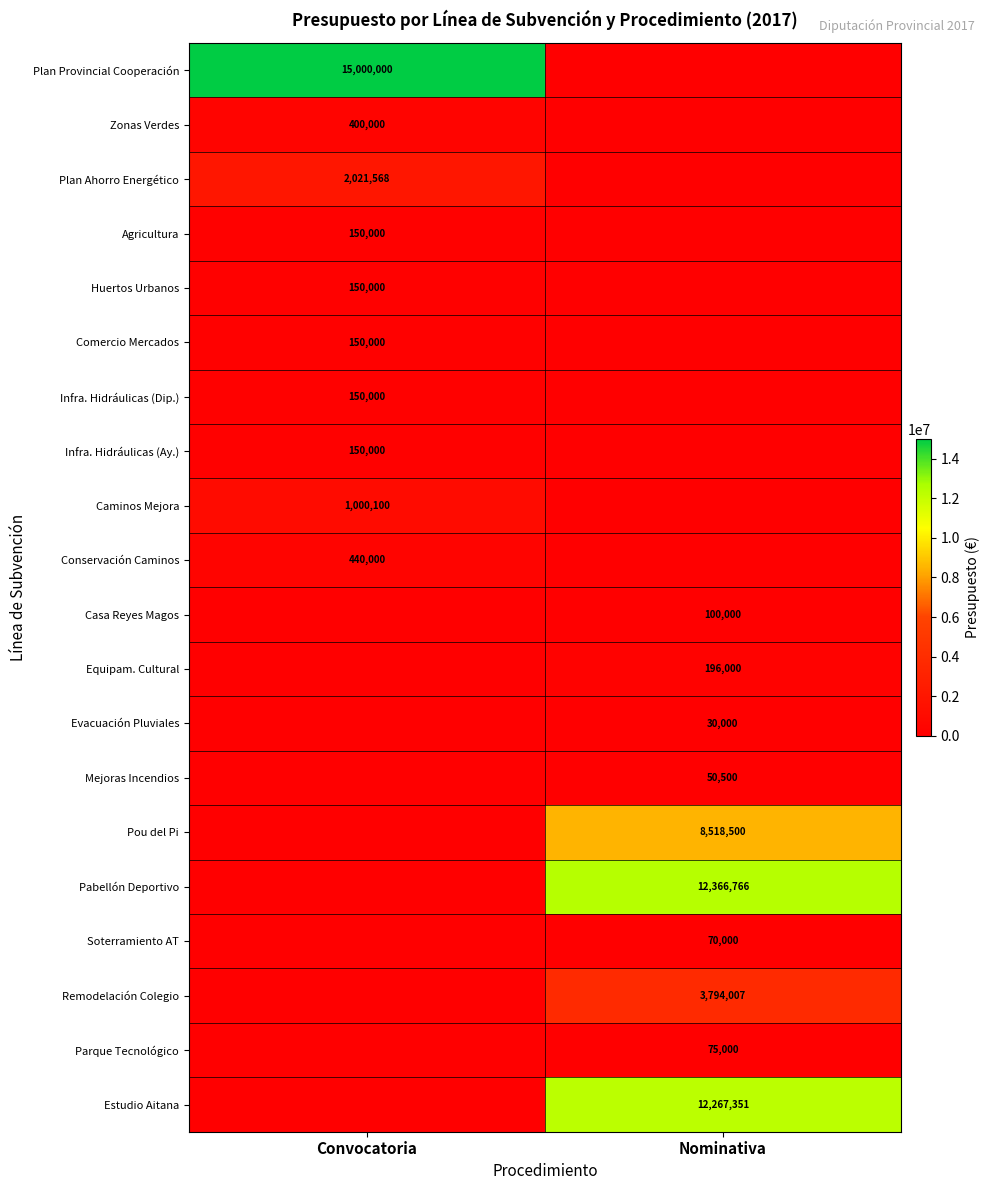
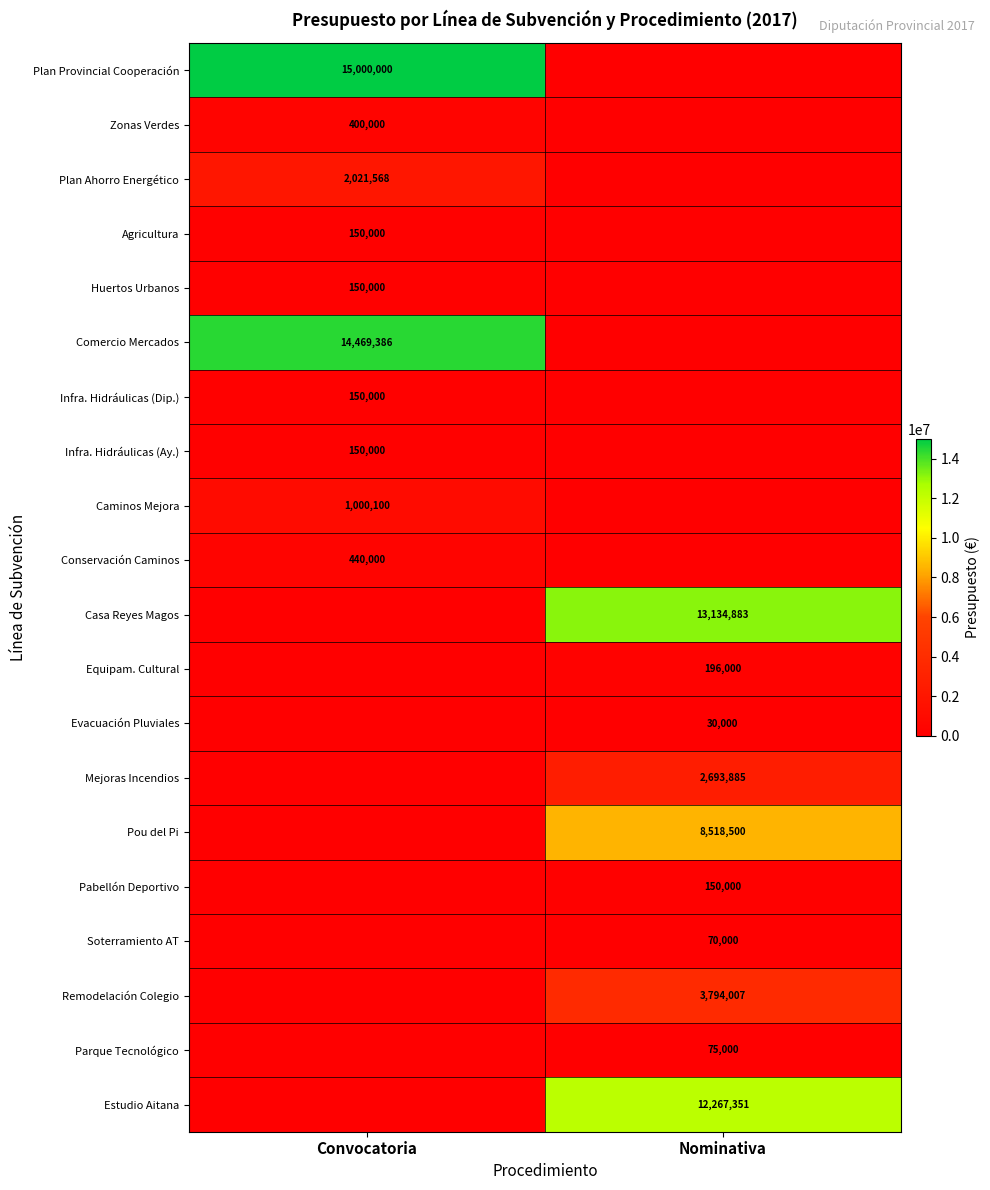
  {
    "Plan Provincial Cooperación": {
      "Convocatoria": "15,000,000"
    },
    "Zonas Verdes": {
      "Convocatoria": "400,000"
    },
    "Plan Ahorro Energético": {
      "Convocatoria": "2,021,568"
    },
    "Agricultura": {
      "Convocatoria": "150,000"
    },
    "Huertos Urbanos": {
      "Convocatoria": "150,000"
    },
    "Comercio Mercados": {
-     "Convocatoria": "150,000"
+     "Convocatoria": "14,469,386"
    },
    "Infra. Hidráulicas (Dip.)": {
      "Convocatoria": "150,000"
    },
    "Infra. Hidráulicas (Ay.)": {
      "Convocatoria": "150,000"
    },
    "Caminos Mejora": {
      "Convocatoria": "1,000,100"
    },
    "Conservación Caminos": {
      "Convocatoria": "440,000"
    },
    "Casa Reyes Magos": {
-     "Nominativa": "100,000"
+     "Nominativa": "13,134,883"
    },
    "Equipam. Cultural": {
      "Nominativa": "196,000"
    },
    "Evacuación Pluviales": {
      "Nominativa": "30,000"
    },
    "Mejoras Incendios": {
-     "Nominativa": "50,500"
+     "Nominativa": "2,693,885"
    },
    "Pou del Pi": {
      "Nominativa": "8,518,500"
    },
    "Pabellón Deportivo": {
-     "Nominativa": "12,366,766"
+     "Nominativa": "150,000"
    },
    "Soterramiento AT": {
      "Nominativa": "70,000"
    },
    "Remodelación Colegio": {
      "Nominativa": "3,794,007"
    },
    "Parque Tecnológico": {
      "Nominativa": "75,000"
    },
    "Estudio Aitana": {
      "Nominativa": "12,267,351"
    }
  }
